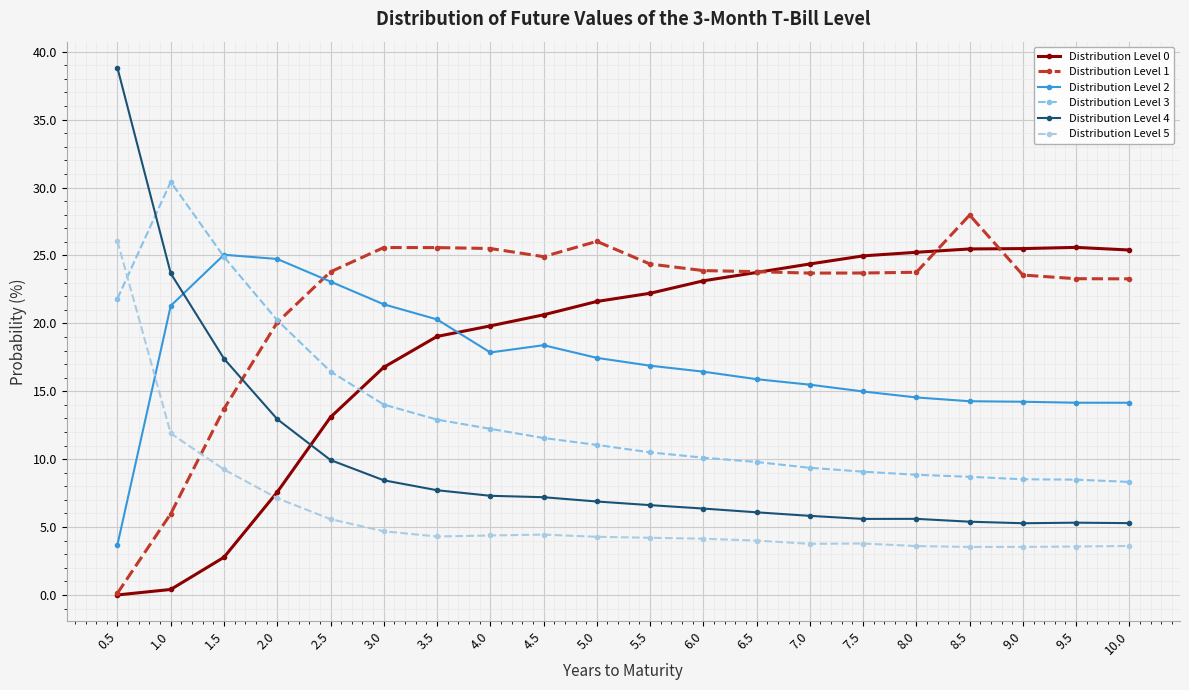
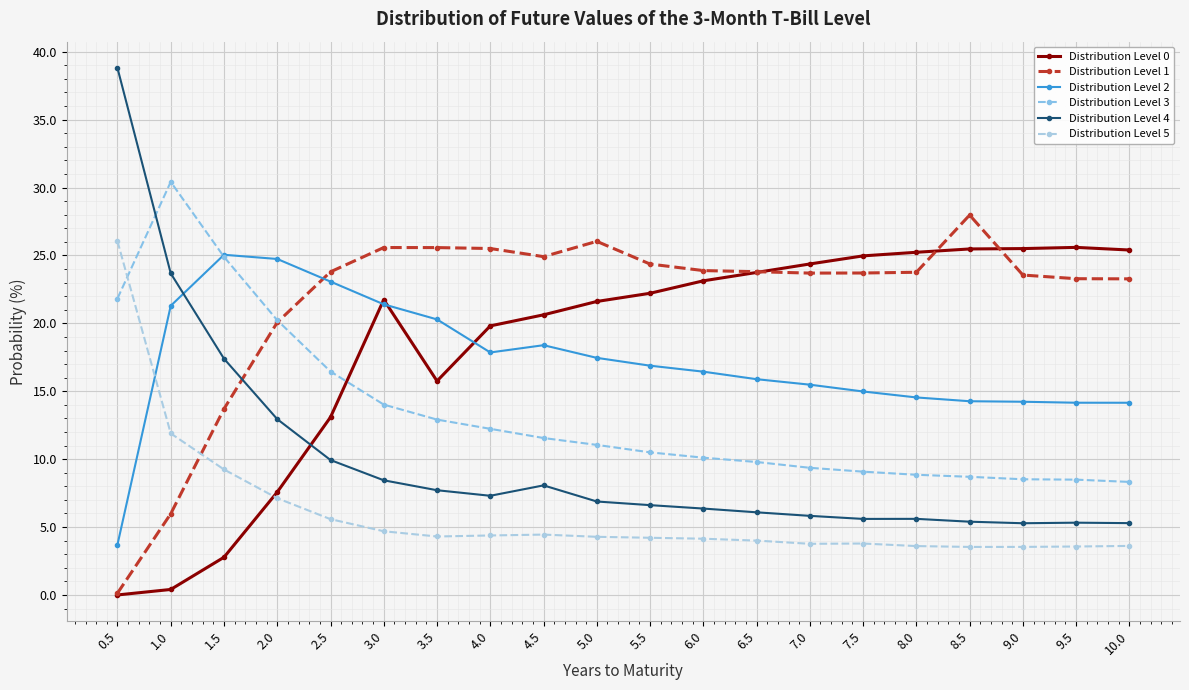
  {
    "Distribution Level 0": {
      "1.0": 0.4,
      "1.5": 2.8,
      "2.0": 7.6,
      "2.5": 13.1,
-     "3.0": 16.8,
-     "3.5": 19.0,
+     "3.0": 21.7,
+     "3.5": 15.8,
      "4.0": 19.8,
      "4.5": 20.6,
      "5.0": 21.6,
      "5.5": 22.2,
      "6.0": 23.1,
      "7.0": 24.4,
      "7.5": 25.0,
      "8.0": 25.2,
      "8.5": 25.5,
      "9.0": 25.5,
      "9.5": 25.6,
      "10.0": 25.4
    },
    "Distribution Level 1": {
      "1.0": 6.0,
      "1.5": 13.7,
      "2.5": 23.8,
      "3.0": 25.6,
      "3.5": 25.6,
      "4.0": 25.5,
      "4.5": 24.9,
      "5.0": 26.0,
      "5.5": 24.4,
      "6.0": 23.9,
      "7.0": 23.7,
      "7.5": 23.7,
      "8.0": 23.8,
      "8.5": 28.0,
      "9.0": 23.6,
      "9.5": 23.3,
      "10.0": 23.3
    },
    "Distribution Level 2": {
      "0.5": 3.7,
      "1.0": 21.3,
      "2.0": 24.7,
      "2.5": 23.1,
      "3.0": 21.4,
      "3.5": 20.3,
      "4.0": 17.9,
      "4.5": 18.4,
      "5.0": 17.5,
      "5.5": 16.9,
      "6.0": 16.4,
      "6.5": 15.9,
      "7.0": 15.5,
      "7.5": 15.0,
      "8.0": 14.5,
      "8.5": 14.3,
      "9.0": 14.2,
      "9.5": 14.2,
      "10.0": 14.2
    },
    "Distribution Level 4": {
      "0.5": 38.8,
      "1.0": 23.7,
      "1.5": 17.4,
      "2.0": 12.9,
      "2.5": 9.9,
      "3.0": 8.4,
      "3.5": 7.7,
      "4.0": 7.3,
-     "4.5": 7.2,
+     "4.5": 8.1,
      "5.0": 6.9,
      "5.5": 6.6,
      "6.0": 6.4,
      "6.5": 6.1,
      "7.0": 5.8,
      "7.5": 5.6,
      "8.0": 5.6,
      "8.5": 5.4,
      "9.0": 5.3,
      "9.5": 5.3,
      "10.0": 5.3
    }
  }
